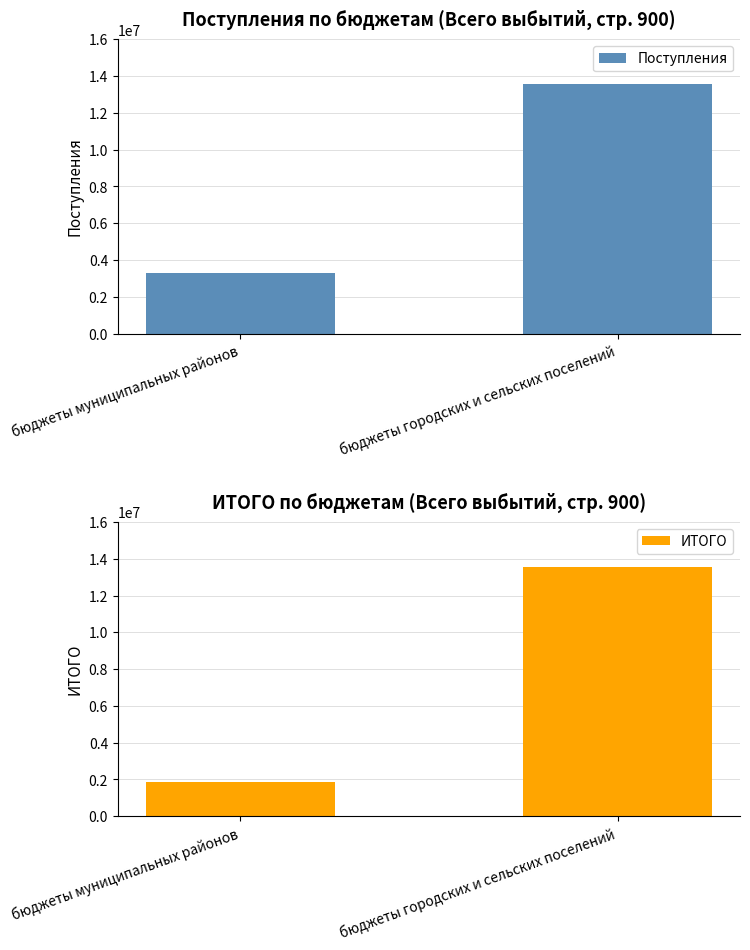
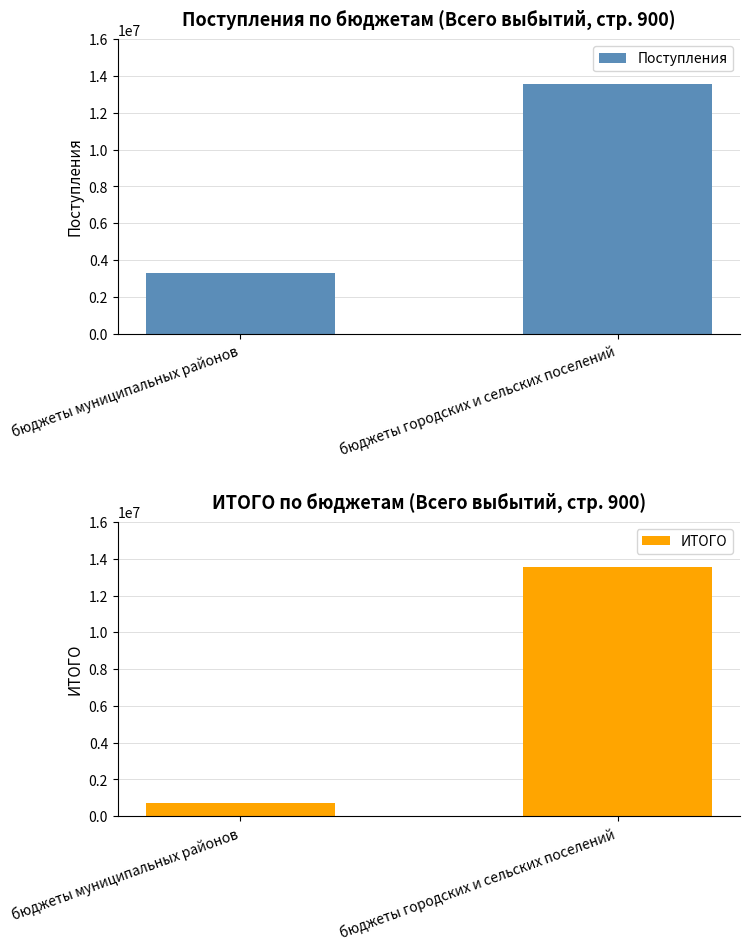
  {
    "Поступления по бюджетам (Всего выбытий, стр. 900)": {
      "бюджеты муниципальных районов": 3300000,
      "бюджеты городских и сельских поселений": 13500000
    },
    "ИТОГО по бюджетам (Всего выбытий, стр. 900)": {
-     "бюджеты муниципальных районов": 1900000,
+     "бюджеты муниципальных районов": 700000,
      "бюджеты городских и сельских поселений": 13500000
    }
  }
